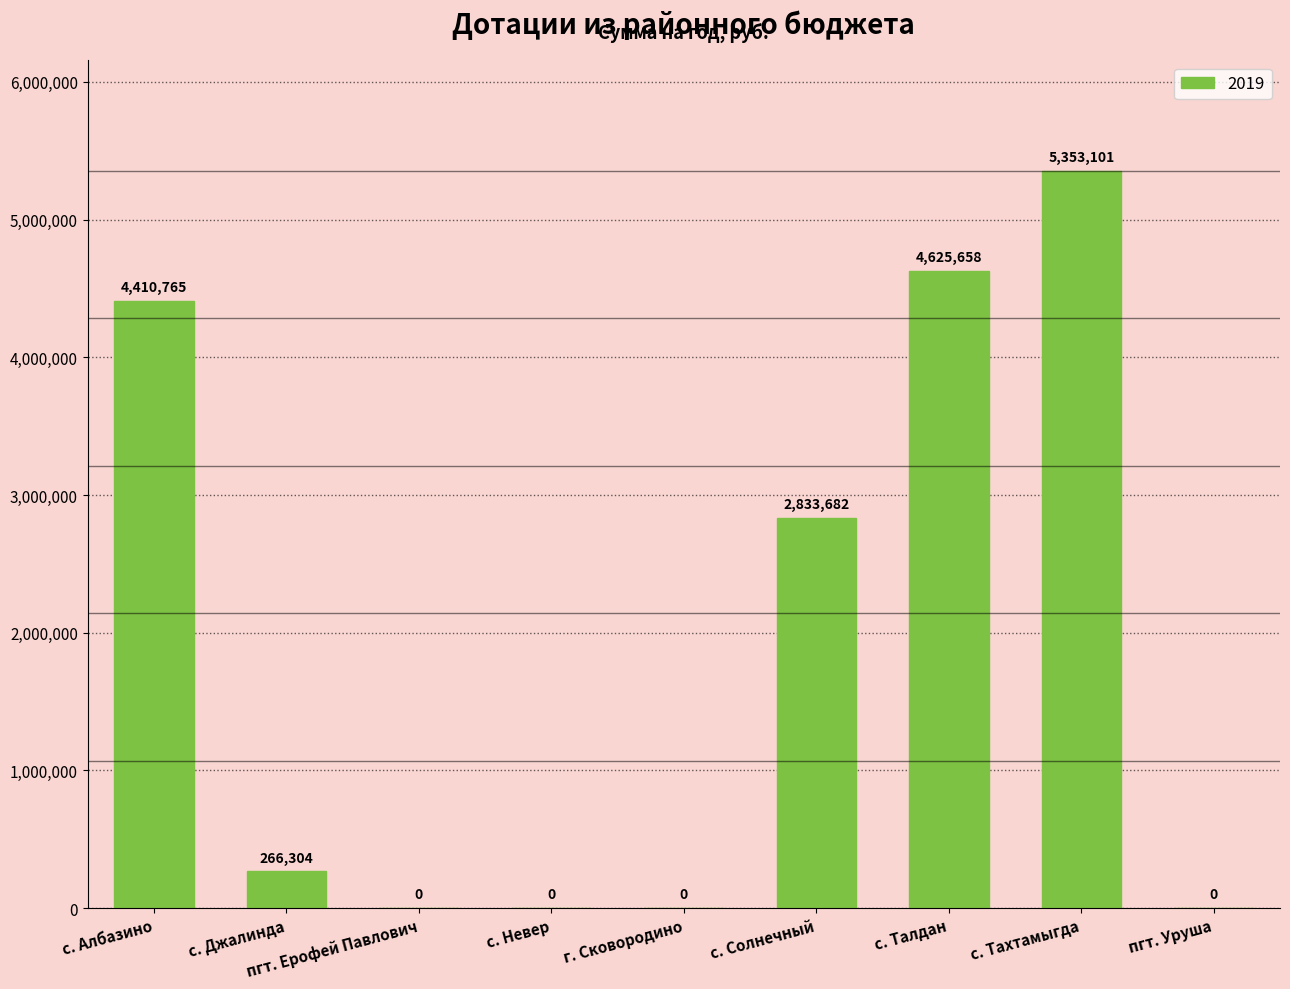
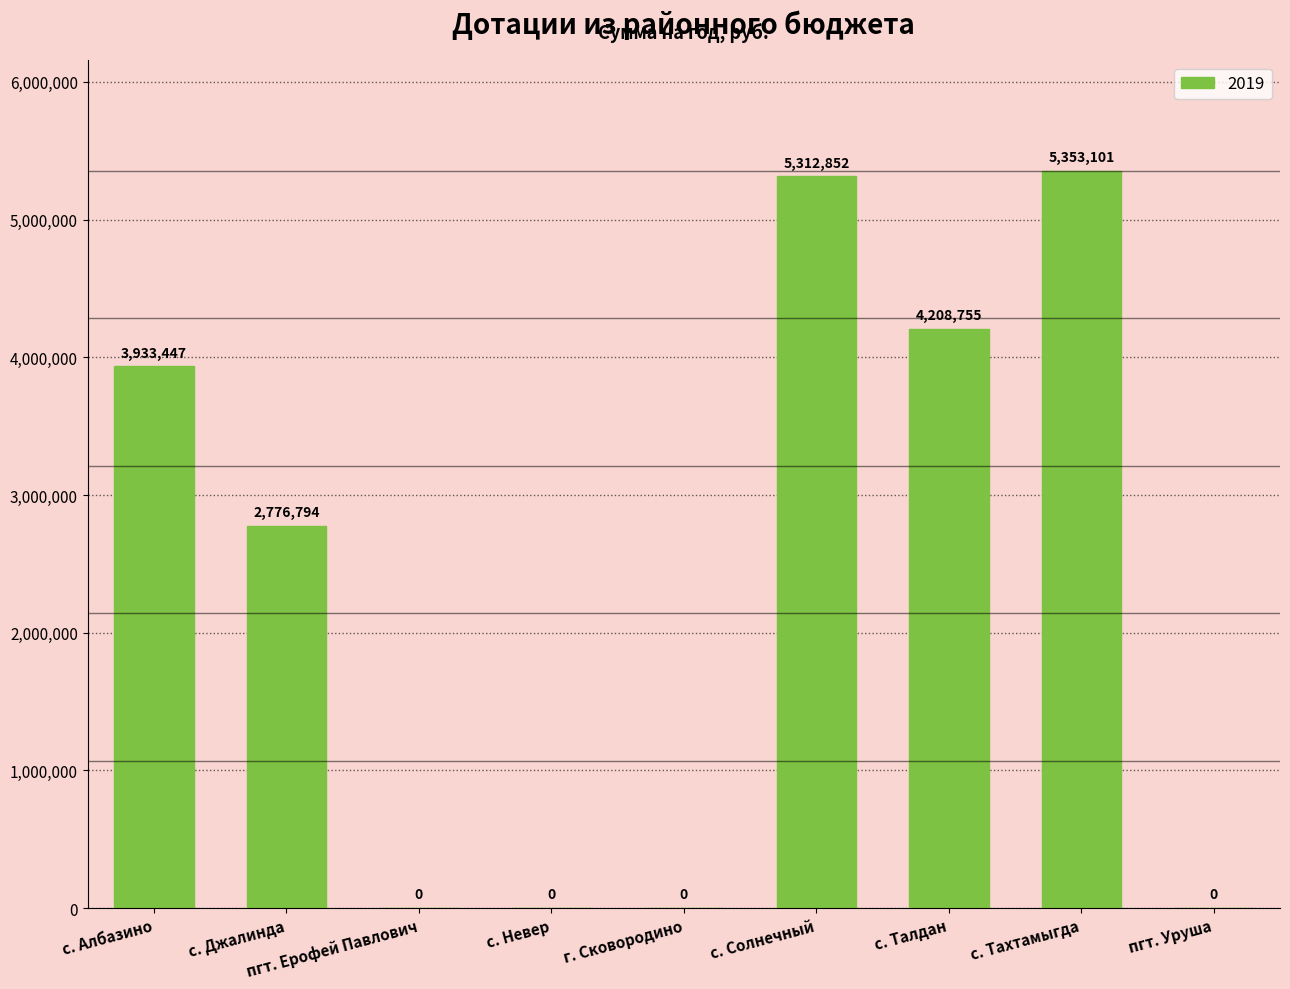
  {
-   "с. Албазино": "4,410,765",
-   "с. Джалинда": "266,304",
+   "с. Албазино": "3,933,447",
+   "с. Джалинда": "2,776,794",
    "пгт. Ерофей Павлович": "0",
    "с. Невер": "0",
    "г. Сковородино": "0",
-   "с. Солнечный": "2,833,682",
-   "с. Талдан": "4,625,658",
+   "с. Солнечный": "5,312,852",
+   "с. Талдан": "4,208,755",
    "с. Тахтамыгда": "5,353,101",
    "пгт. Уруша": "0"
  }
